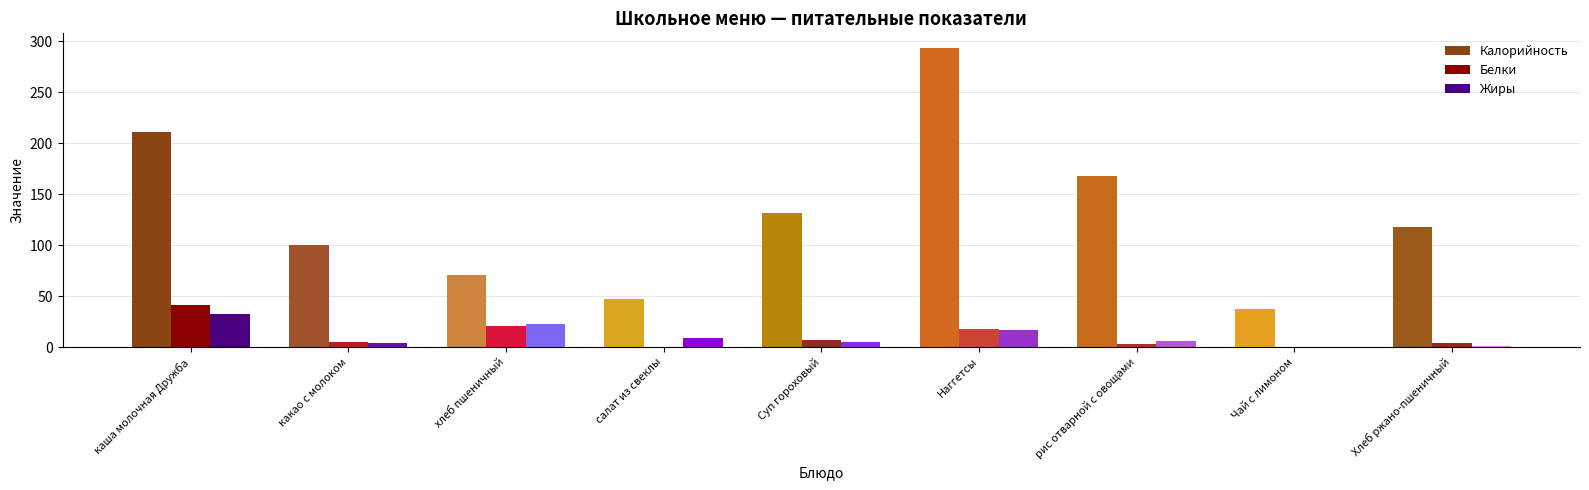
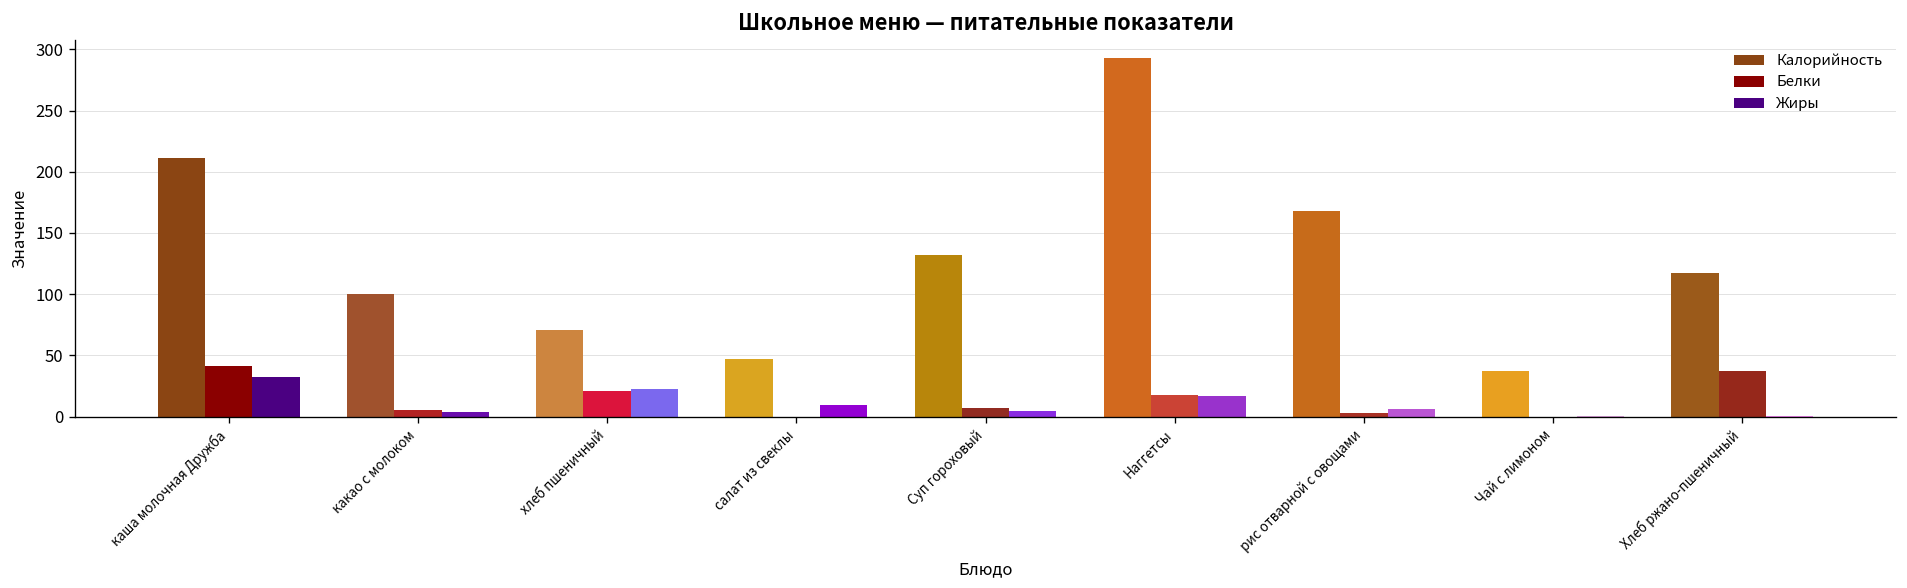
  {
    "Калорийность": {
      "каша молочная Дружба": 211,
      "какао с молоком": 100,
      "хлеб пшеничный": 70,
      "салат из свеклы": 47,
      "Суп гороховый": 132,
      "Наггетсы": 293,
      "рис отварной с овощами": 168,
      "Чай с лимоном": 37,
      "Хлеб ржано-пшеничный": 117
    },
    "Белки": {
      "каша молочная Дружба": 42,
      "какао с молоком": 5,
      "хлеб пшеничный": 21,
      "салат из свеклы": 0,
      "Суп гороховый": 7,
      "Наггетсы": 18,
      "рис отварной с овощами": 3,
      "Чай с лимоном": 0,
-     "Хлеб ржано-пшеничный": 4
+     "Хлеб ржано-пшеничный": 37
    },
    "Жиры": {
      "каша молочная Дружба": 32,
      "какао с молоком": 4,
      "хлеб пшеничный": 22,
      "салат из свеклы": 9,
      "Суп гороховый": 5,
      "Наггетсы": 17,
      "рис отварной с овощами": 6
    }
  }
